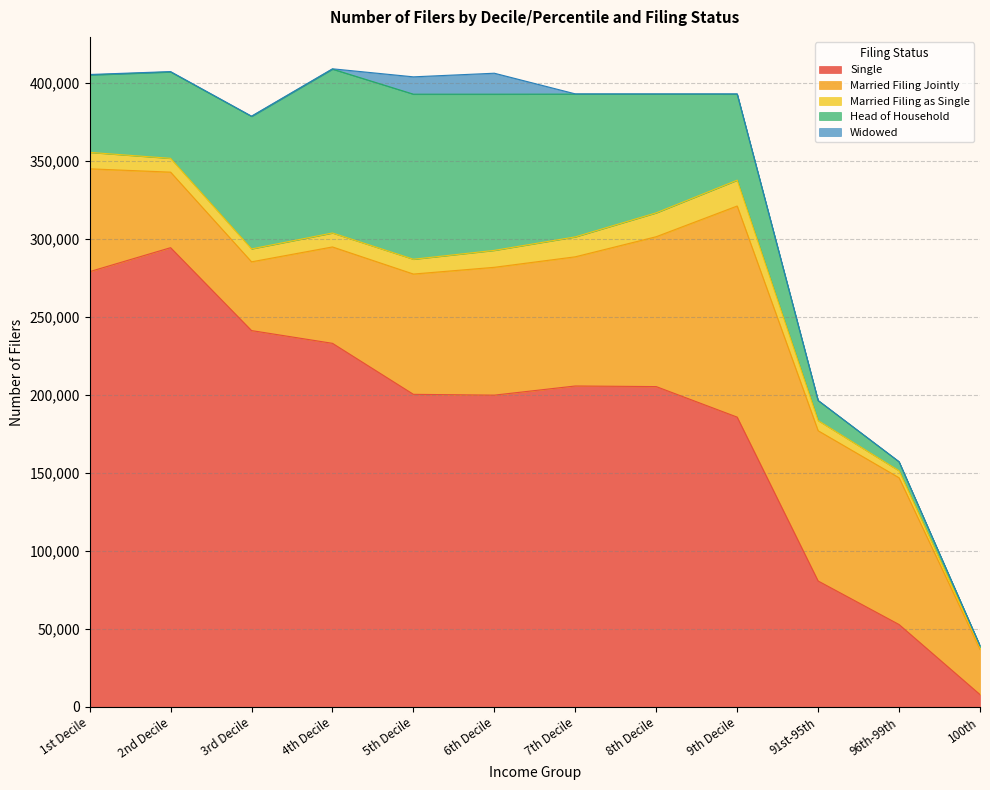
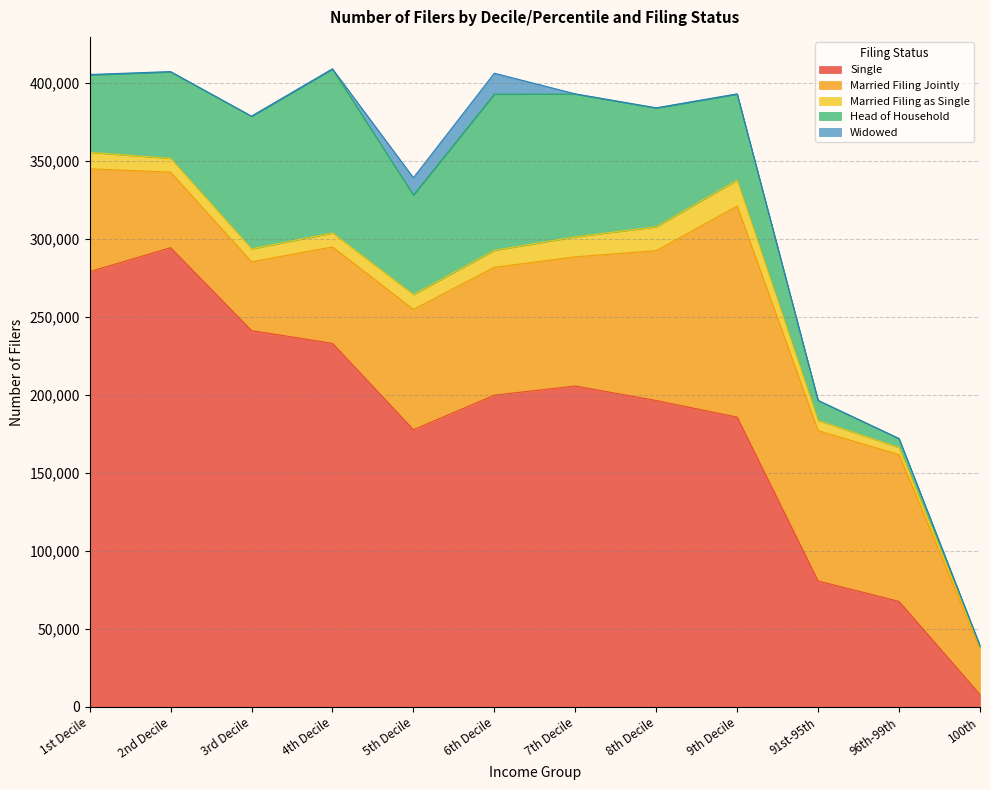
  {
    "Single": {
      "1st Decile": "279,000",
      "2nd Decile": "295,000",
      "3rd Decile": "241,000",
      "4th Decile": "233,000",
-     "5th Decile": "200,000",
+     "5th Decile": "178,000",
      "6th Decile": "200,000",
      "7th Decile": "206,000",
-     "8th Decile": "205,000",
+     "8th Decile": "196,000",
      "9th Decile": "186,000",
      "91st-95th": "81,000",
-     "96th-99th": "53,000",
+     "96th-99th": "68,000",
      "100th": "8,000"
    },
    "Head of Household": {
-     "5th Decile": "106,000",
+     "5th Decile": "64,000",
      "6th Decile": "100,000"
    },
    "Widowed": {
      "5th Decile": "11,000",
      "6th Decile": "13,000"
    }
  }
